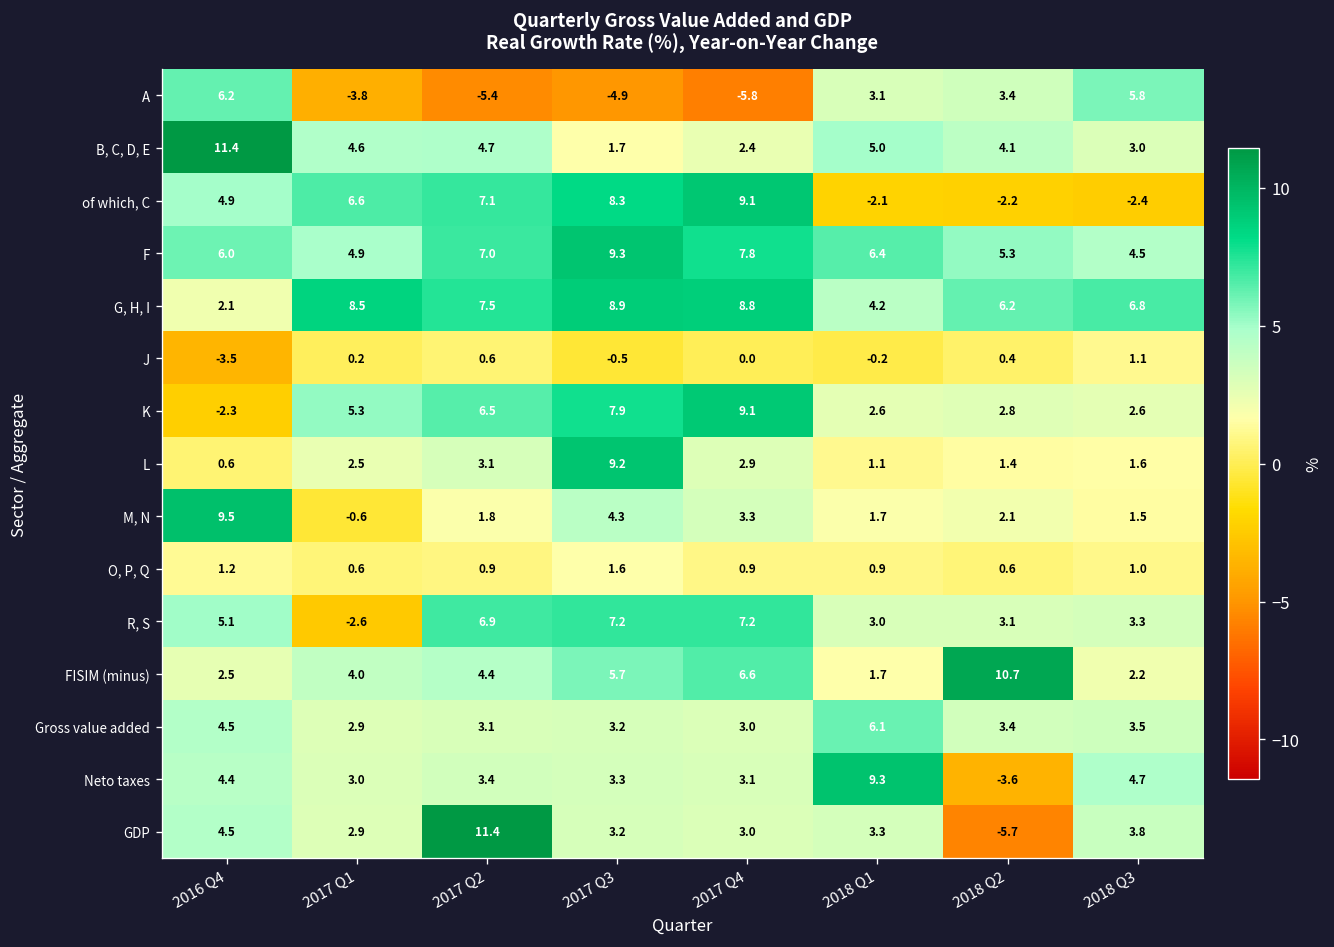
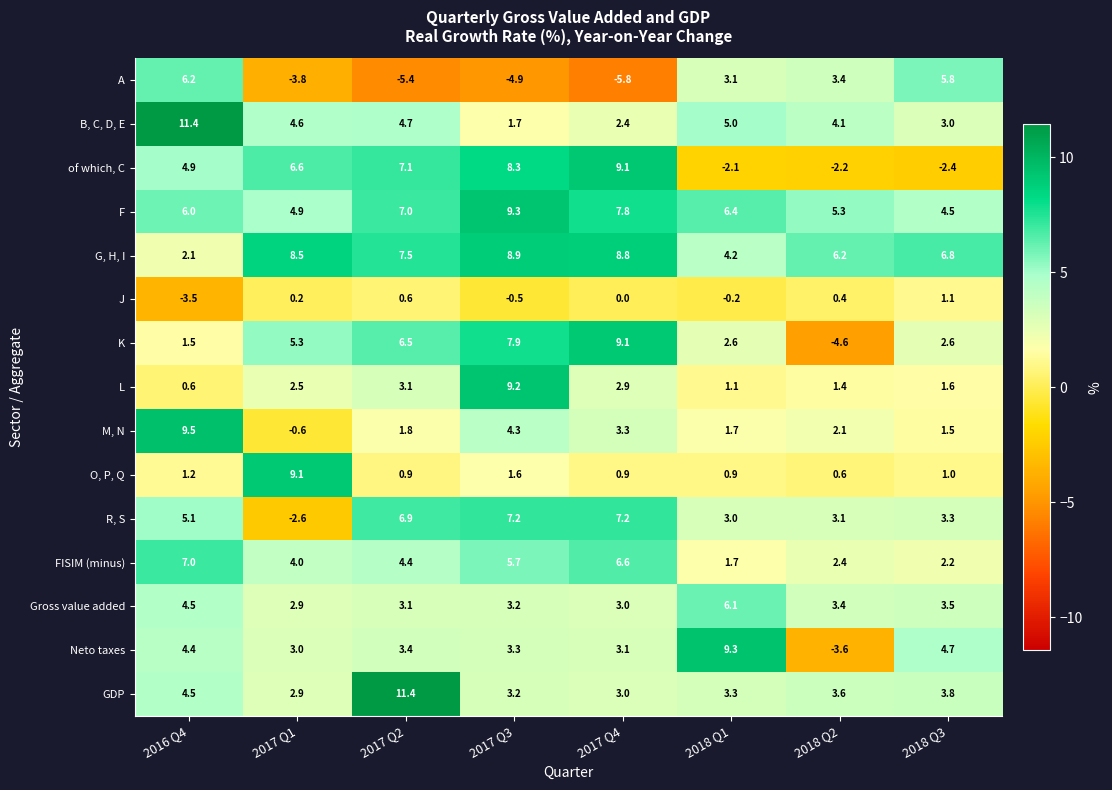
  {
    "A": {
      "2016 Q4": 6.2,
      "2017 Q1": -3.8,
      "2017 Q2": -5.4,
      "2017 Q3": -4.9,
      "2017 Q4": -5.8,
      "2018 Q1": 3.1,
      "2018 Q2": 3.4,
      "2018 Q3": 5.8
    },
    "B, C, D, E": {
      "2016 Q4": 11.4,
      "2017 Q1": 4.6,
      "2017 Q2": 4.7,
      "2017 Q3": 1.7,
      "2017 Q4": 2.4,
      "2018 Q1": 5.0,
      "2018 Q2": 4.1,
      "2018 Q3": 3.0
    },
    "of which, C": {
      "2016 Q4": 4.9,
      "2017 Q1": 6.6,
      "2017 Q2": 7.1,
      "2017 Q3": 8.3,
      "2017 Q4": 9.1,
      "2018 Q1": -2.1,
      "2018 Q2": -2.2,
      "2018 Q3": -2.4
    },
    "F": {
      "2016 Q4": 6.0,
      "2017 Q1": 4.9,
      "2017 Q2": 7.0,
      "2017 Q3": 9.3,
      "2017 Q4": 7.8,
      "2018 Q1": 6.4,
      "2018 Q2": 5.3,
      "2018 Q3": 4.5
    },
    "G, H, I": {
      "2016 Q4": 2.1,
      "2017 Q1": 8.5,
      "2017 Q2": 7.5,
      "2017 Q3": 8.9,
      "2017 Q4": 8.8,
      "2018 Q1": 4.2,
      "2018 Q2": 6.2,
      "2018 Q3": 6.8
    },
    "J": {
      "2016 Q4": -3.5,
      "2017 Q1": 0.2,
      "2017 Q2": 0.6,
      "2017 Q3": -0.5,
      "2017 Q4": 0.0,
      "2018 Q1": -0.2,
      "2018 Q2": 0.4,
      "2018 Q3": 1.1
    },
    "K": {
-     "2016 Q4": -2.3,
+     "2016 Q4": 1.5,
      "2017 Q1": 5.3,
      "2017 Q2": 6.5,
      "2017 Q3": 7.9,
      "2017 Q4": 9.1,
      "2018 Q1": 2.6,
-     "2018 Q2": 2.8,
+     "2018 Q2": -4.6,
      "2018 Q3": 2.6
    },
    "L": {
      "2016 Q4": 0.6,
      "2017 Q1": 2.5,
      "2017 Q2": 3.1,
      "2017 Q3": 9.2,
      "2017 Q4": 2.9,
      "2018 Q1": 1.1,
      "2018 Q2": 1.4,
      "2018 Q3": 1.6
    },
    "M, N": {
      "2016 Q4": 9.5,
      "2017 Q1": -0.6,
      "2017 Q2": 1.8,
      "2017 Q3": 4.3,
      "2017 Q4": 3.3,
      "2018 Q1": 1.7,
      "2018 Q2": 2.1,
      "2018 Q3": 1.5
    },
    "O, P, Q": {
      "2016 Q4": 1.2,
-     "2017 Q1": 0.6,
+     "2017 Q1": 9.1,
      "2017 Q2": 0.9,
      "2017 Q3": 1.6,
      "2017 Q4": 0.9,
      "2018 Q1": 0.9,
      "2018 Q2": 0.6,
      "2018 Q3": 1.0
    },
    "R, S": {
      "2016 Q4": 5.1,
      "2017 Q1": -2.6,
      "2017 Q2": 6.9,
      "2017 Q3": 7.2,
      "2017 Q4": 7.2,
      "2018 Q1": 3.0,
      "2018 Q2": 3.1,
      "2018 Q3": 3.3
    },
    "FISIM (minus)": {
-     "2016 Q4": 2.5,
+     "2016 Q4": 7.0,
      "2017 Q1": 4.0,
      "2017 Q2": 4.4,
      "2017 Q3": 5.7,
      "2017 Q4": 6.6,
      "2018 Q1": 1.7,
-     "2018 Q2": 10.7,
+     "2018 Q2": 2.4,
      "2018 Q3": 2.2
    },
    "Gross value added": {
      "2016 Q4": 4.5,
      "2017 Q1": 2.9,
      "2017 Q2": 3.1,
      "2017 Q3": 3.2,
      "2017 Q4": 3.0,
      "2018 Q1": 6.1,
      "2018 Q2": 3.4,
      "2018 Q3": 3.5
    },
    "Neto taxes": {
      "2016 Q4": 4.4,
      "2017 Q1": 3.0,
      "2017 Q2": 3.4,
      "2017 Q3": 3.3,
      "2017 Q4": 3.1,
      "2018 Q1": 9.3,
      "2018 Q2": -3.6,
      "2018 Q3": 4.7
    },
    "GDP": {
      "2016 Q4": 4.5,
      "2017 Q1": 2.9,
      "2017 Q2": 11.4,
      "2017 Q3": 3.2,
      "2017 Q4": 3.0,
      "2018 Q1": 3.3,
-     "2018 Q2": -5.7,
+     "2018 Q2": 3.6,
      "2018 Q3": 3.8
    }
  }
